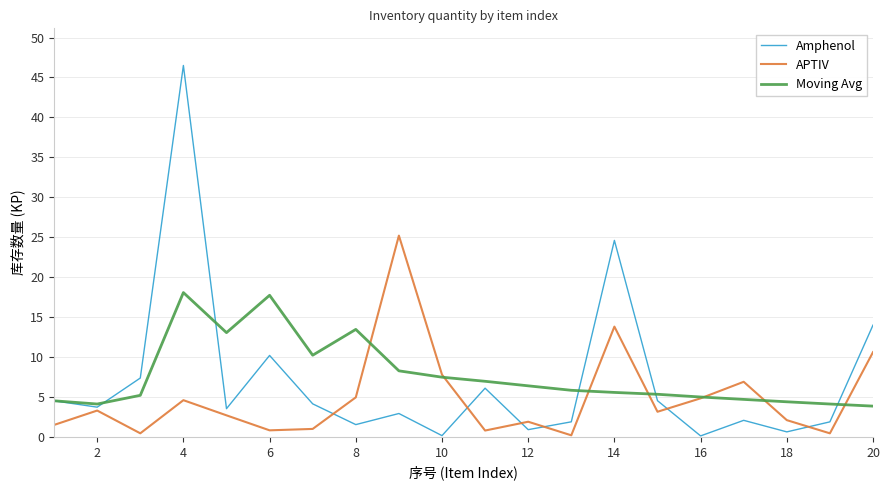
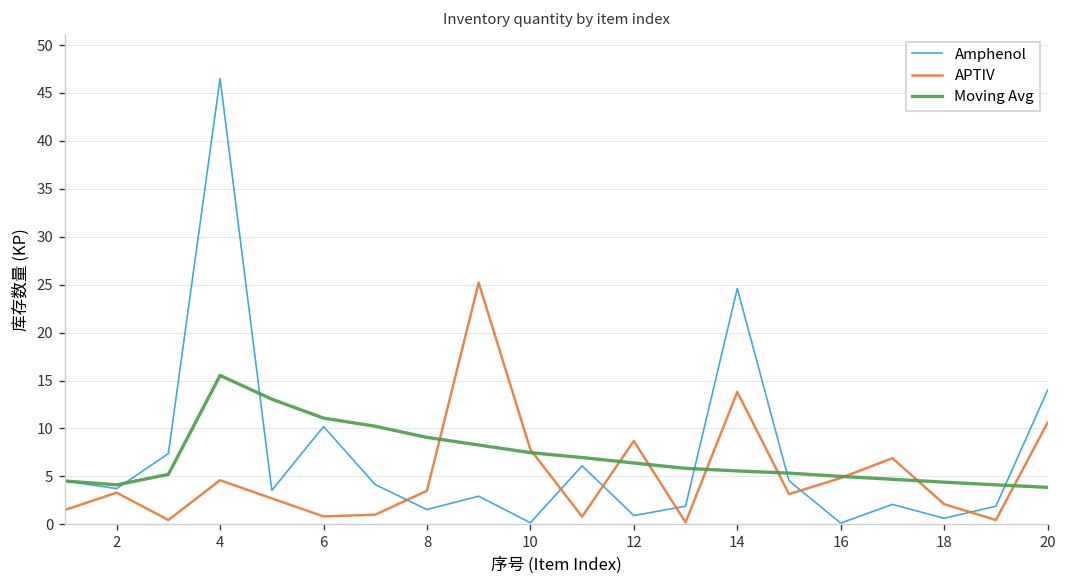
  {
    "Amphenol": {
      "2": 4,
      "4": 47,
      "6": 10,
      "8": 2,
      "10": 0,
      "12": 1,
      "14": 25,
      "16": 0,
      "18": 1,
      "20": 14
    },
    "APTIV": {
      "2": 3,
      "4": 5,
      "6": 1,
-     "8": 5,
+     "8": 4,
      "10": 8,
-     "12": 2,
+     "12": 9,
      "14": 14,
      "18": 2,
      "20": 11
    },
    "Moving Avg": {
      "2": 4,
-     "4": 18,
-     "6": 18,
-     "8": 13,
+     "4": 16,
+     "6": 11,
+     "8": 9,
      "10": 7,
      "12": 6,
      "14": 6,
      "18": 4,
      "20": 4
    }
  }
